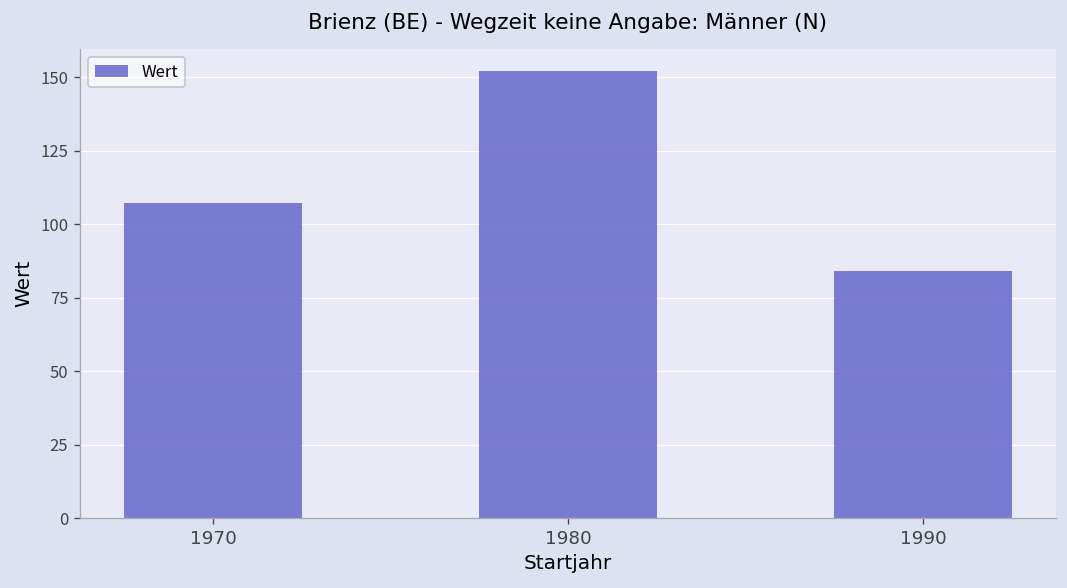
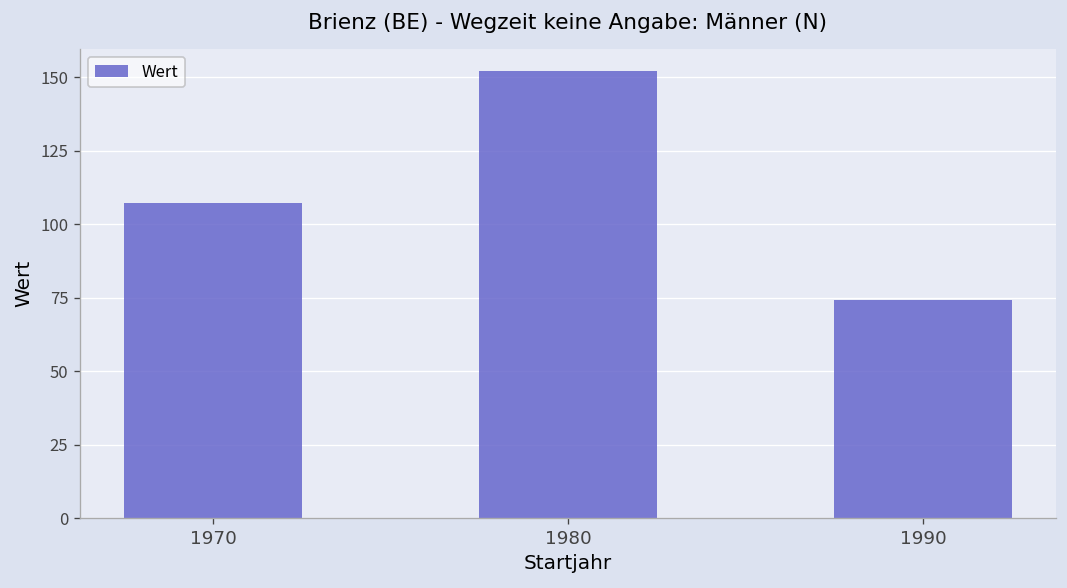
  {
    "1970": 107,
    "1980": 152,
-   "1990": 84
+   "1990": 74
  }
